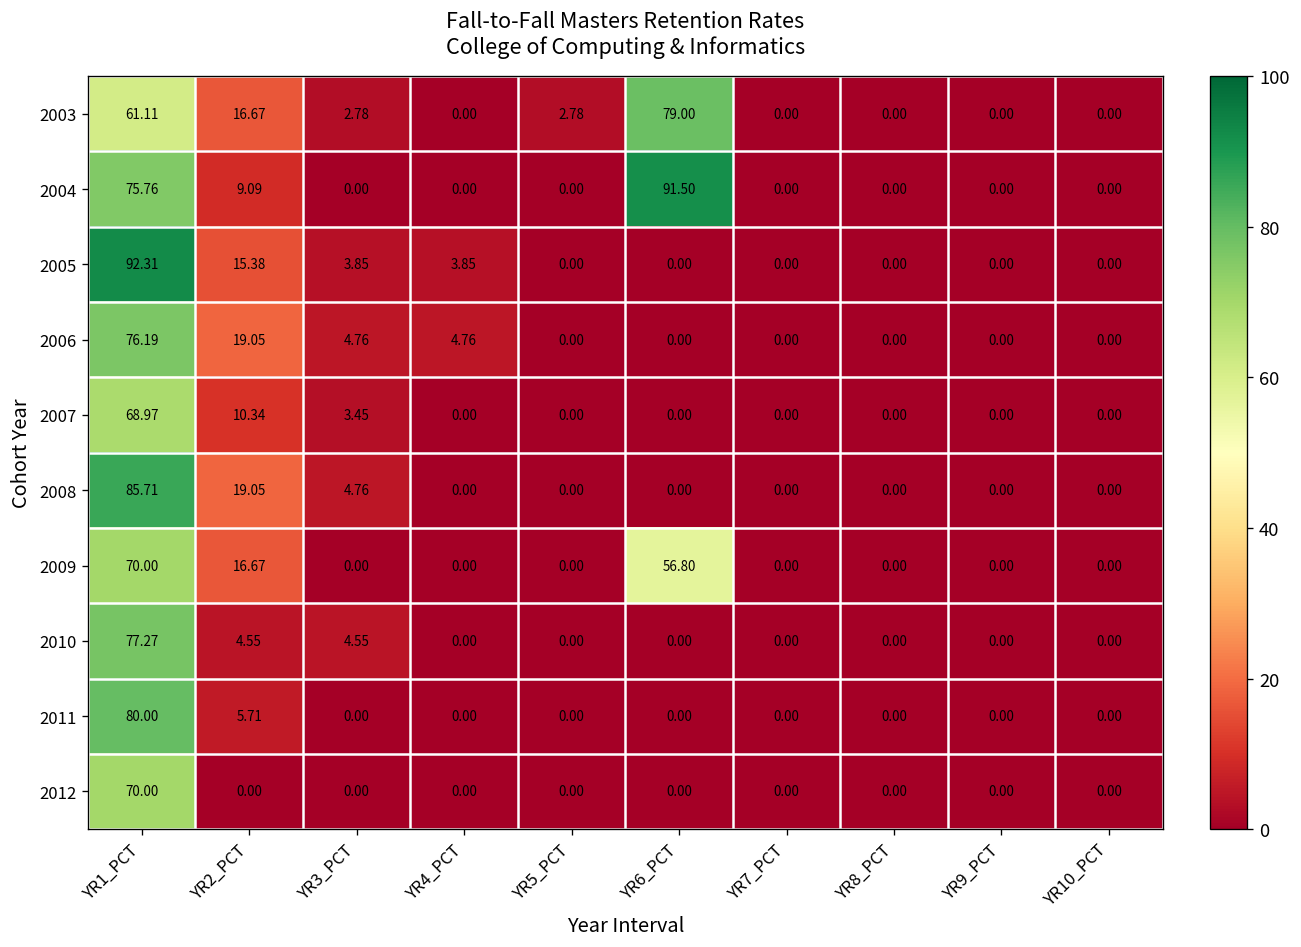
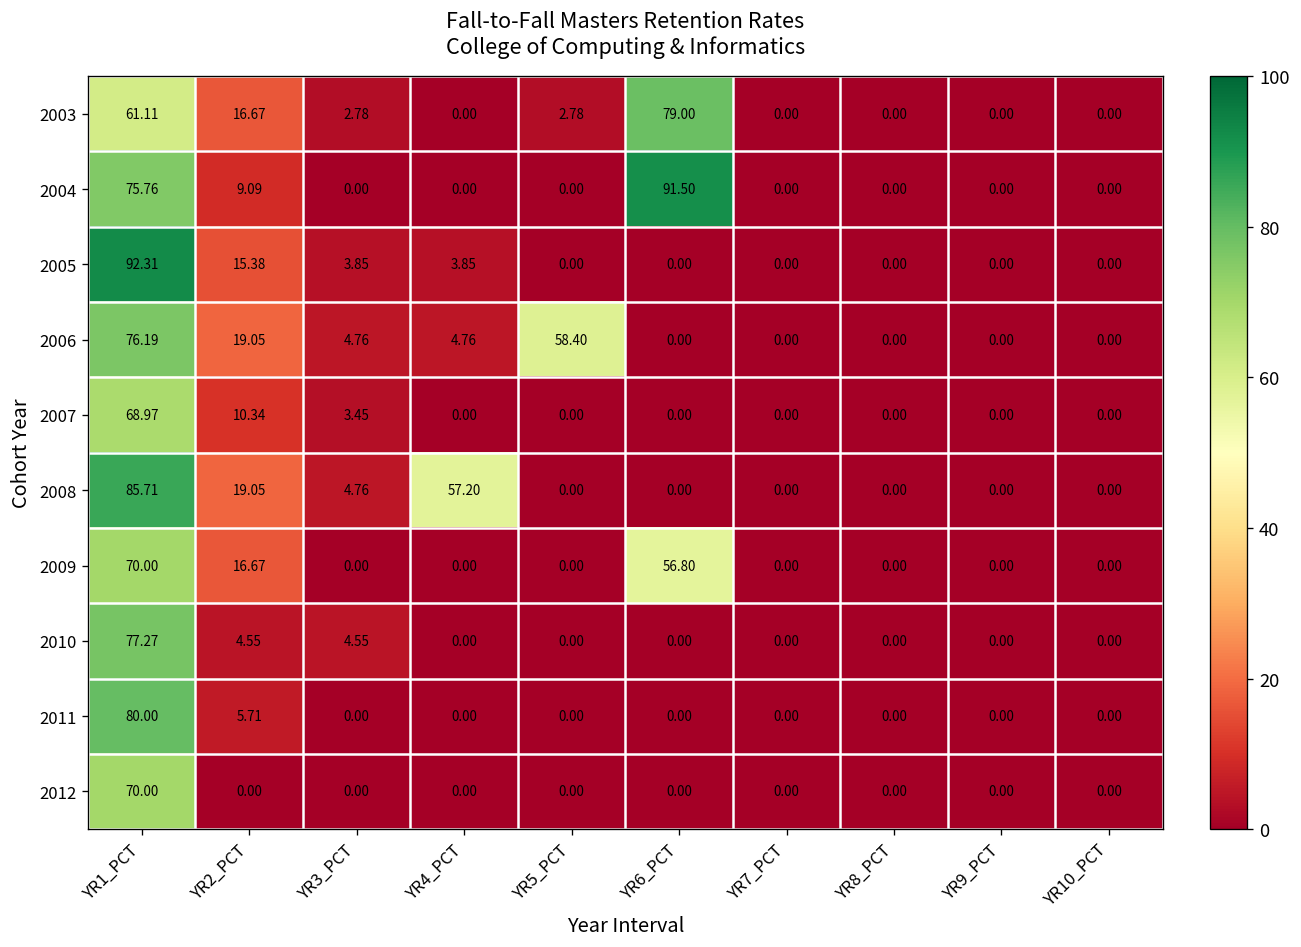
  {
    "2003": {
      "YR1_PCT": 61.11,
      "YR2_PCT": 16.67,
      "YR3_PCT": 2.78,
      "YR4_PCT": 0.00,
      "YR5_PCT": 2.78,
      "YR6_PCT": 79.00,
      "YR7_PCT": 0.00,
      "YR8_PCT": 0.00,
      "YR9_PCT": 0.00,
      "YR10_PCT": 0.00
    },
    "2004": {
      "YR1_PCT": 75.76,
      "YR2_PCT": 9.09,
      "YR3_PCT": 0.00,
      "YR4_PCT": 0.00,
      "YR5_PCT": 0.00,
      "YR6_PCT": 91.50,
      "YR7_PCT": 0.00,
      "YR8_PCT": 0.00,
      "YR9_PCT": 0.00,
      "YR10_PCT": 0.00
    },
    "2005": {
      "YR1_PCT": 92.31,
      "YR2_PCT": 15.38,
      "YR3_PCT": 3.85,
      "YR4_PCT": 3.85,
      "YR5_PCT": 0.00,
      "YR6_PCT": 0.00,
      "YR7_PCT": 0.00,
      "YR8_PCT": 0.00,
      "YR9_PCT": 0.00,
      "YR10_PCT": 0.00
    },
    "2006": {
      "YR1_PCT": 76.19,
      "YR2_PCT": 19.05,
      "YR3_PCT": 4.76,
      "YR4_PCT": 4.76,
-     "YR5_PCT": 0.00,
+     "YR5_PCT": 58.40,
      "YR6_PCT": 0.00,
      "YR7_PCT": 0.00,
      "YR8_PCT": 0.00,
      "YR9_PCT": 0.00,
      "YR10_PCT": 0.00
    },
    "2007": {
      "YR1_PCT": 68.97,
      "YR2_PCT": 10.34,
      "YR3_PCT": 3.45,
      "YR4_PCT": 0.00,
      "YR5_PCT": 0.00,
      "YR6_PCT": 0.00,
      "YR7_PCT": 0.00,
      "YR8_PCT": 0.00,
      "YR9_PCT": 0.00,
      "YR10_PCT": 0.00
    },
    "2008": {
      "YR1_PCT": 85.71,
      "YR2_PCT": 19.05,
      "YR3_PCT": 4.76,
-     "YR4_PCT": 0.00,
+     "YR4_PCT": 57.20,
      "YR5_PCT": 0.00,
      "YR6_PCT": 0.00,
      "YR7_PCT": 0.00,
      "YR8_PCT": 0.00,
      "YR9_PCT": 0.00,
      "YR10_PCT": 0.00
    },
    "2009": {
      "YR1_PCT": 70.00,
      "YR2_PCT": 16.67,
      "YR3_PCT": 0.00,
      "YR4_PCT": 0.00,
      "YR5_PCT": 0.00,
      "YR6_PCT": 56.80,
      "YR7_PCT": 0.00,
      "YR8_PCT": 0.00,
      "YR9_PCT": 0.00,
      "YR10_PCT": 0.00
    },
    "2010": {
      "YR1_PCT": 77.27,
      "YR2_PCT": 4.55,
      "YR3_PCT": 4.55,
      "YR4_PCT": 0.00,
      "YR5_PCT": 0.00,
      "YR6_PCT": 0.00,
      "YR7_PCT": 0.00,
      "YR8_PCT": 0.00,
      "YR9_PCT": 0.00,
      "YR10_PCT": 0.00
    },
    "2011": {
      "YR1_PCT": 80.00,
      "YR2_PCT": 5.71,
      "YR3_PCT": 0.00,
      "YR4_PCT": 0.00,
      "YR5_PCT": 0.00,
      "YR6_PCT": 0.00,
      "YR7_PCT": 0.00,
      "YR8_PCT": 0.00,
      "YR9_PCT": 0.00,
      "YR10_PCT": 0.00
    },
    "2012": {
      "YR1_PCT": 70.00,
      "YR2_PCT": 0.00,
      "YR3_PCT": 0.00,
      "YR4_PCT": 0.00,
      "YR5_PCT": 0.00,
      "YR6_PCT": 0.00,
      "YR7_PCT": 0.00,
      "YR8_PCT": 0.00,
      "YR9_PCT": 0.00,
      "YR10_PCT": 0.00
    }
  }
